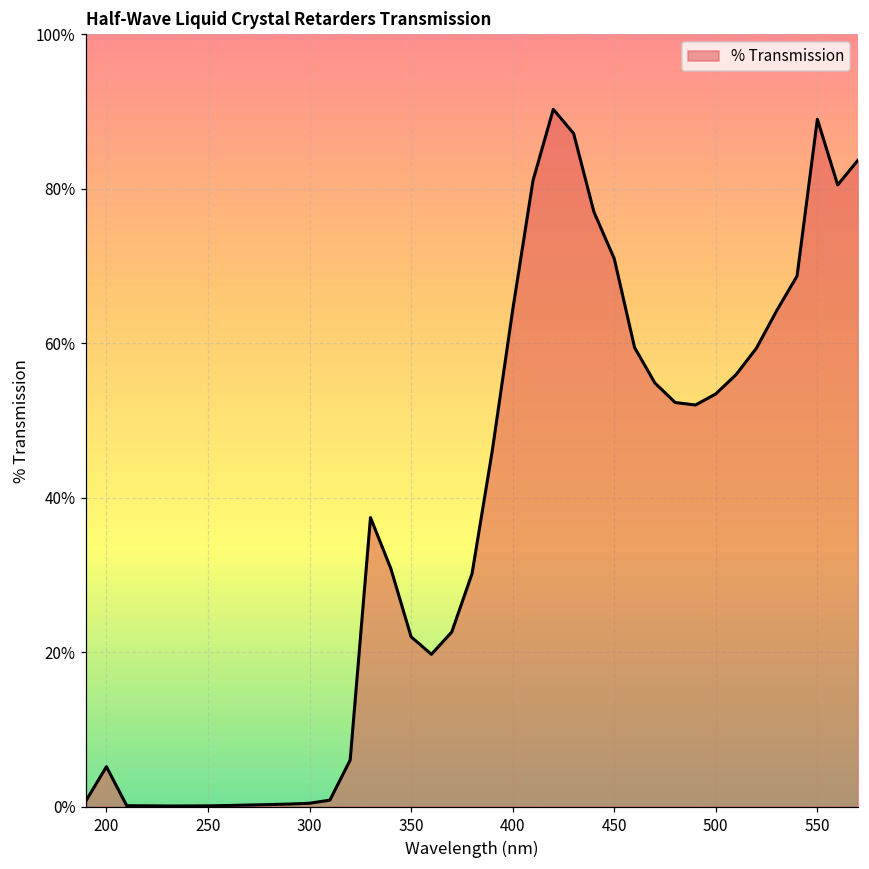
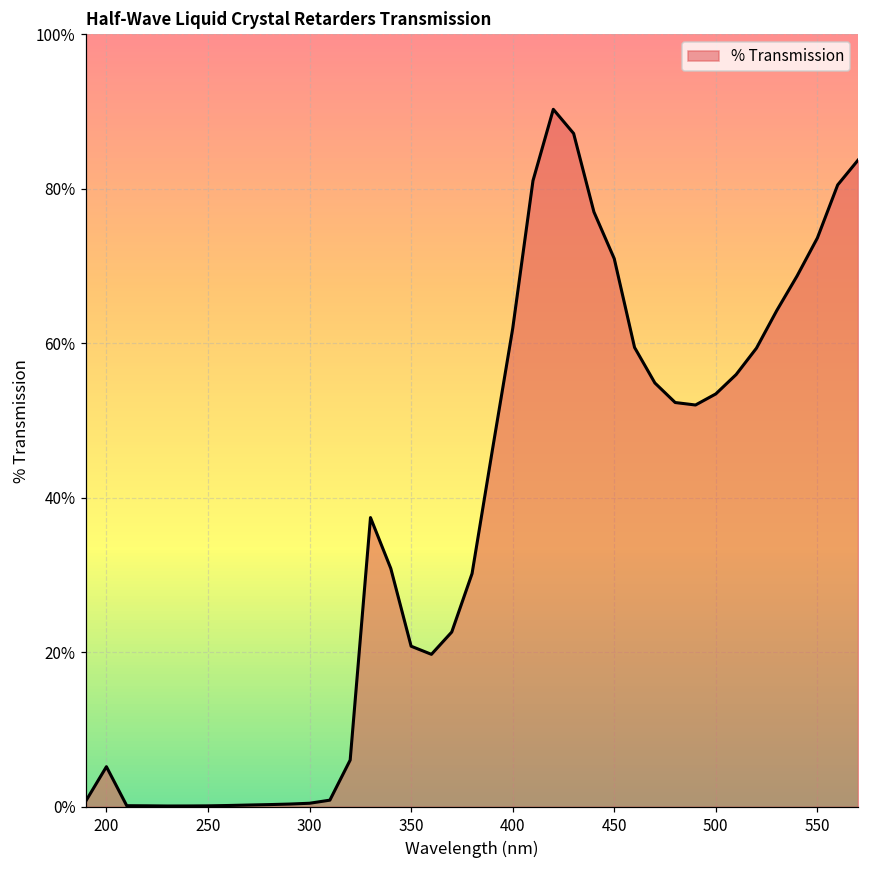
  {
    "200": "5%",
    "250": "0%",
    "300": "0%",
-   "350": "22%",
-   "400": "64%",
+   "350": "21%",
+   "400": "62%",
    "450": "71%",
    "500": "53%",
-   "550": "89%"
+   "550": "74%"
  }
